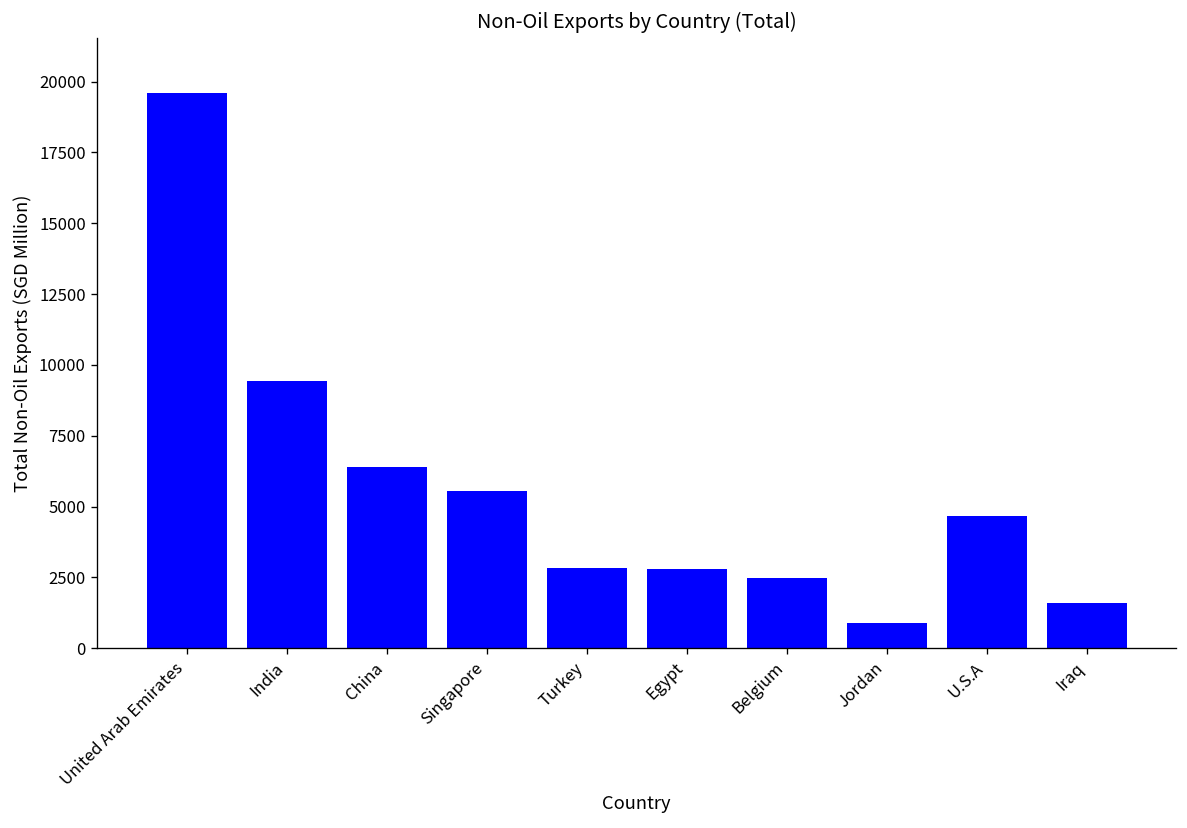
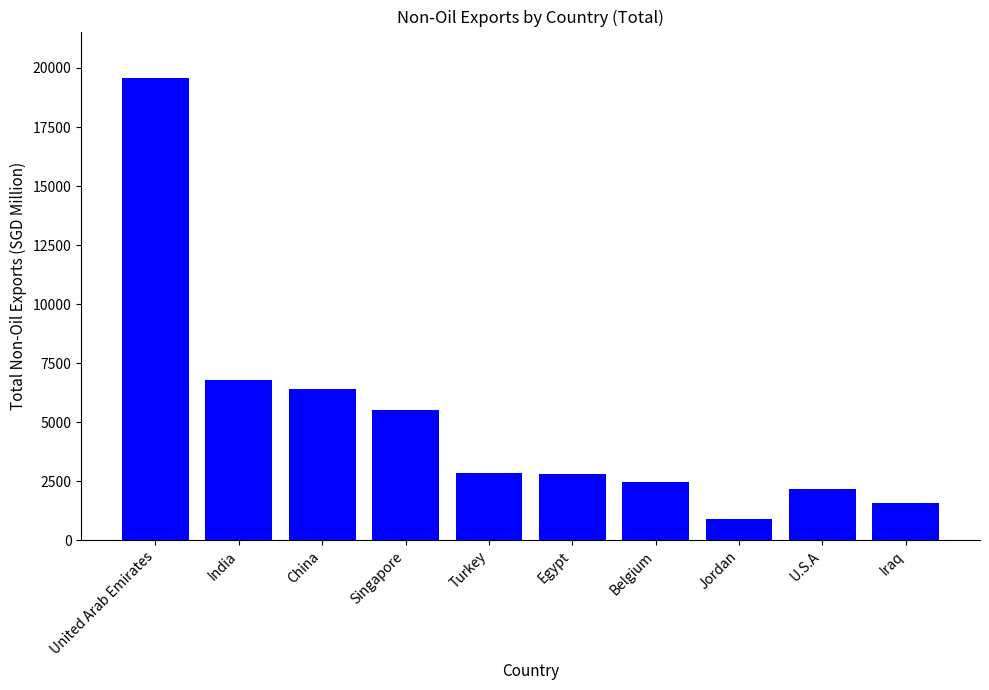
  {
    "United Arab Emirates": 19600,
-   "India": 9400,
+   "India": 6800,
    "China": 6400,
    "Singapore": 5500,
    "Turkey": 2800,
    "Egypt": 2800,
    "Belgium": 2500,
    "Jordan": 900,
-   "U.S.A": 4700,
+   "U.S.A": 2200,
    "Iraq": 1600
  }
